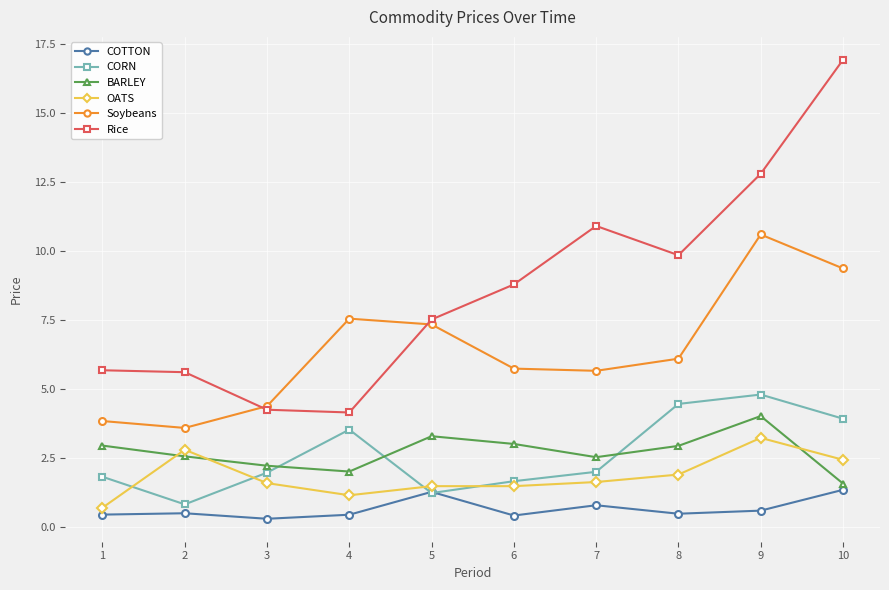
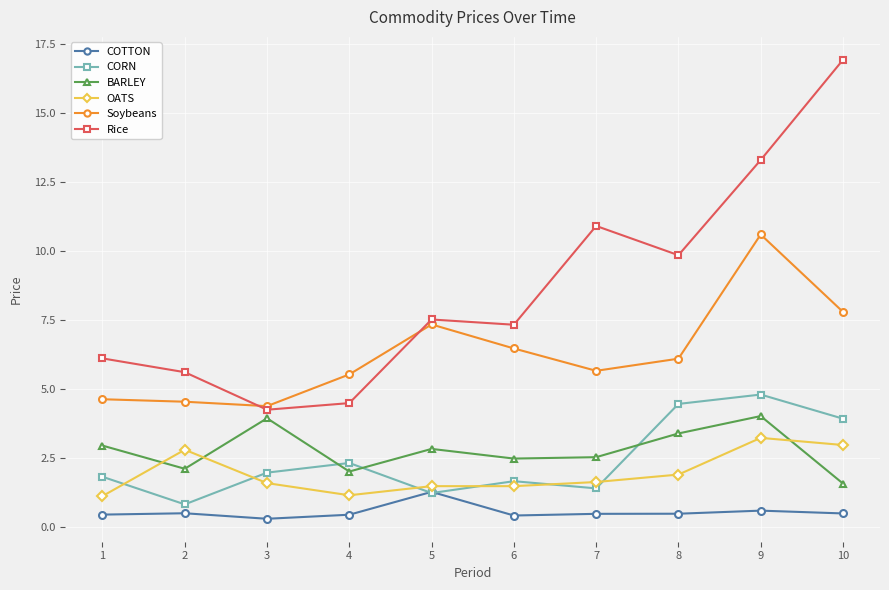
  {
    "COTTON": {
      "1": 0.4,
      "2": 0.5,
      "3": 0.3,
      "4": 0.4,
      "6": 0.4,
-     "7": 0.8,
+     "7": 0.5,
      "8": 0.5,
      "9": 0.6,
-     "10": 1.3
+     "10": 0.5
    },
    "CORN": {
      "1": 1.8,
      "2": 0.8,
      "3": 2.0,
-     "4": 3.5,
+     "4": 2.3,
      "6": 1.7,
-     "7": 2.0,
+     "7": 1.4,
      "8": 4.5,
      "9": 4.8,
      "10": 3.9
    },
    "BARLEY": {
      "1": 3.0,
-     "2": 2.6,
-     "3": 2.2,
+     "2": 2.1,
+     "3": 3.9,
      "4": 2.0,
-     "5": 3.3,
-     "6": 3.0,
+     "5": 2.8,
+     "6": 2.5,
      "7": 2.5,
-     "8": 2.9,
+     "8": 3.4,
      "9": 4.0,
      "10": 1.6
    },
    "OATS": {
-     "1": 0.7,
+     "1": 1.1,
      "2": 2.8,
      "3": 1.6,
      "4": 1.2,
      "5": 1.5,
      "6": 1.5,
      "7": 1.6,
      "8": 1.9,
      "9": 3.2,
-     "10": 2.4
+     "10": 3.0
    },
    "Soybeans": {
-     "1": 3.8,
-     "2": 3.6,
+     "1": 4.6,
+     "2": 4.5,
      "3": 4.4,
-     "4": 7.6,
+     "4": 5.5,
      "5": 7.3,
-     "6": 5.7,
+     "6": 6.5,
      "7": 5.7,
      "8": 6.1,
      "9": 10.6,
-     "10": 9.4
+     "10": 7.8
    },
    "Rice": {
-     "1": 5.7,
+     "1": 6.1,
      "2": 5.6,
      "3": 4.3,
-     "4": 4.2,
+     "4": 4.5,
      "5": 7.5,
-     "6": 8.8,
+     "6": 7.3,
      "7": 10.9,
      "8": 9.9,
-     "9": 12.8,
+     "9": 13.3,
      "10": 16.9
    }
  }
